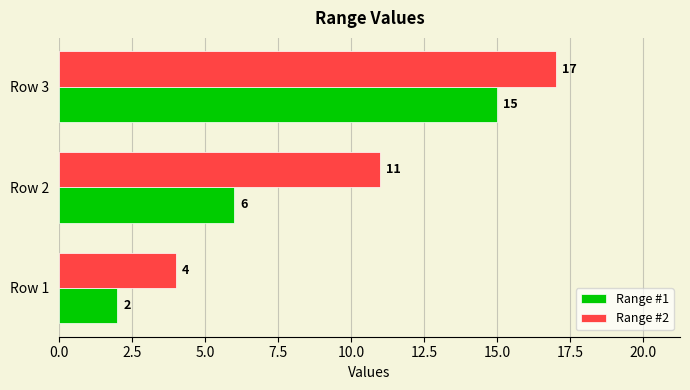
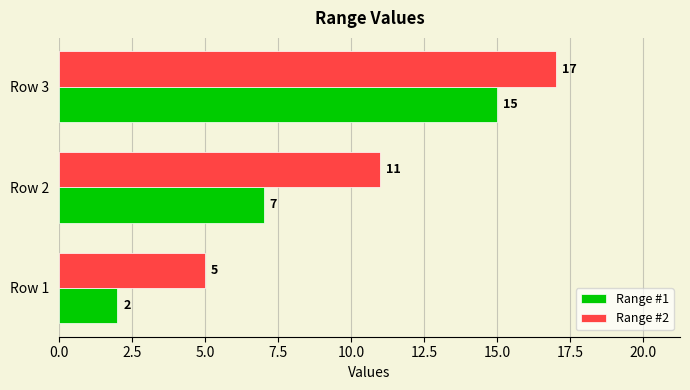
  {
    "Range #1": {
      "Row 3": 15,
-     "Row 2": 6,
+     "Row 2": 7,
      "Row 1": 2
    },
    "Range #2": {
      "Row 3": 17,
      "Row 2": 11,
-     "Row 1": 4
+     "Row 1": 5
    }
  }
